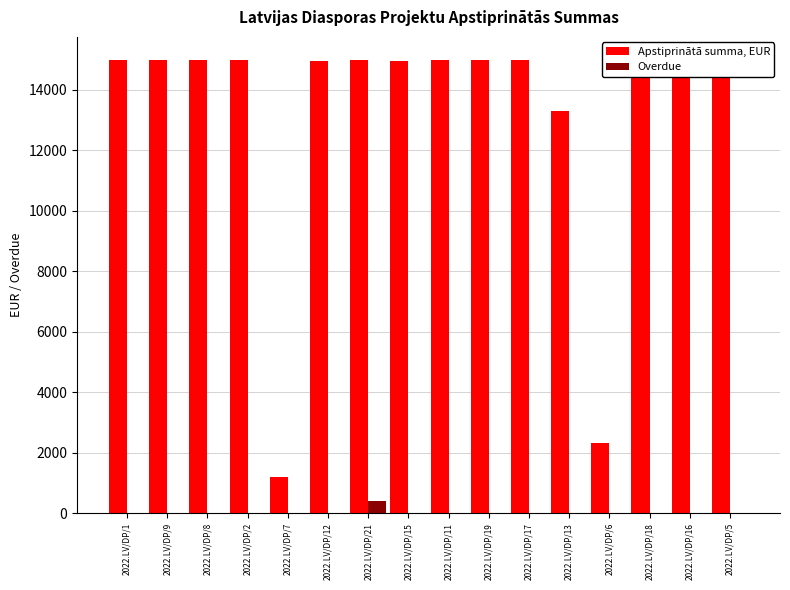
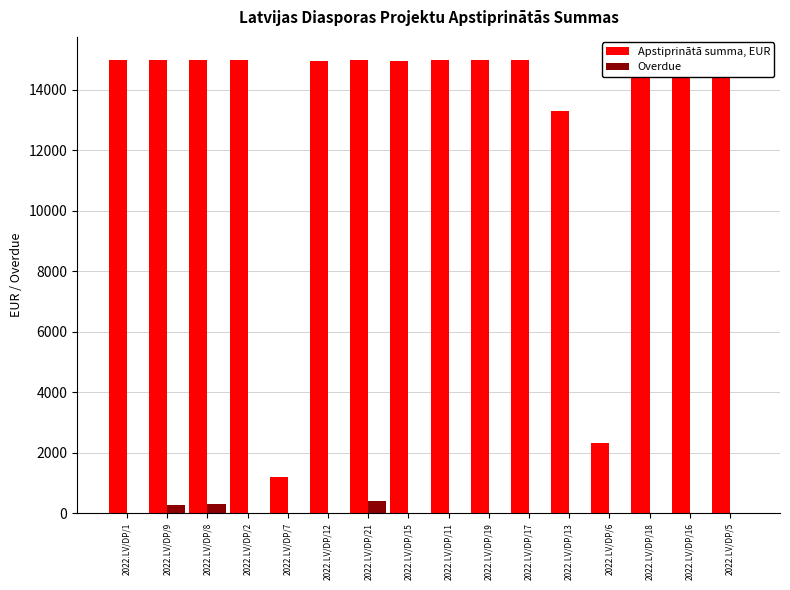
  {
    "Apstiprinātā summa, EUR": {
      "2022.LV/DP/1": 15000,
      "2022.LV/DP/9": 15000,
      "2022.LV/DP/8": 15000,
      "2022.LV/DP/2": 15000,
      "2022.LV/DP/7": 1200,
      "2022.LV/DP/12": 15000,
      "2022.LV/DP/21": 15000,
      "2022.LV/DP/15": 15000,
      "2022.LV/DP/11": 15000,
      "2022.LV/DP/19": 15000,
      "2022.LV/DP/17": 15000,
      "2022.LV/DP/13": 13300,
      "2022.LV/DP/6": 2300
    },
    "Overdue": {
-     "2022.LV/DP/9": 0,
-     "2022.LV/DP/8": 0,
+     "2022.LV/DP/9": 300,
+     "2022.LV/DP/8": 300,
      "2022.LV/DP/21": 400,
      "2022.LV/DP/17": 0,
      "2022.LV/DP/13": 0,
      "2022.LV/DP/6": 0,
      "2022.LV/DP/18": 0,
      "2022.LV/DP/16": 0,
      "2022.LV/DP/5": 0
    }
  }
